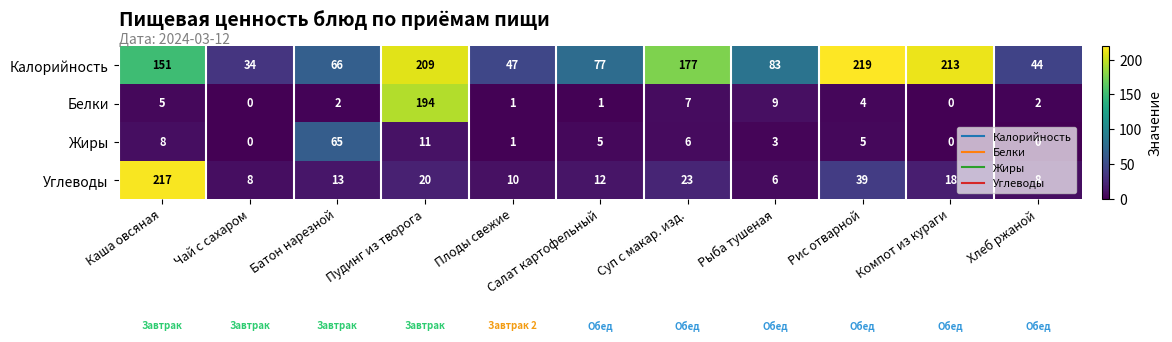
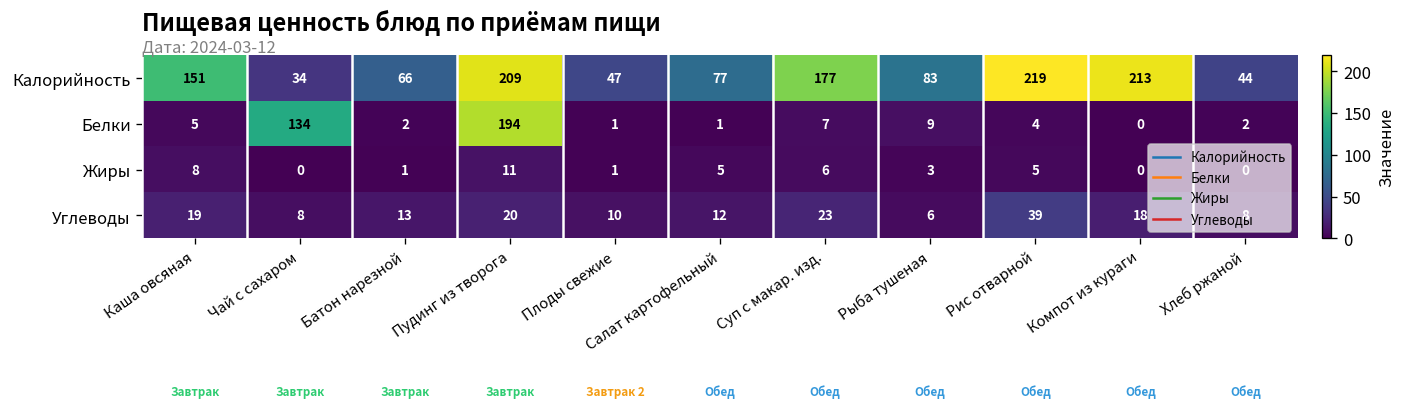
  {
    "Калорийность": {
      "Каша овсяная": 151,
      "Чай с сахаром": 34,
      "Батон нарезной": 66,
      "Пудинг из творога": 209,
      "Плоды свежие": 47,
      "Салат картофельный": 77,
      "Суп с макар. изд.": 177,
      "Рыба тушеная": 83,
      "Рис отварной": 219,
      "Компот из кураги": 213,
      "Хлеб ржаной": 44
    },
    "Белки": {
      "Каша овсяная": 5,
-     "Чай с сахаром": 0,
+     "Чай с сахаром": 134,
      "Батон нарезной": 2,
      "Пудинг из творога": 194,
      "Плоды свежие": 1,
      "Салат картофельный": 1,
      "Суп с макар. изд.": 7,
      "Рыба тушеная": 9,
      "Рис отварной": 4,
      "Компот из кураги": 0,
      "Хлеб ржаной": 2
    },
    "Жиры": {
      "Каша овсяная": 8,
      "Чай с сахаром": 0,
-     "Батон нарезной": 65,
+     "Батон нарезной": 1,
      "Пудинг из творога": 11,
      "Плоды свежие": 1,
      "Салат картофельный": 5,
      "Суп с макар. изд.": 6,
      "Рыба тушеная": 3,
      "Рис отварной": 5,
      "Компот из кураги": 0
    },
    "Углеводы": {
-     "Каша овсяная": 217,
+     "Каша овсяная": 19,
      "Чай с сахаром": 8,
      "Батон нарезной": 13,
      "Пудинг из творога": 20,
      "Плоды свежие": 10,
      "Салат картофельный": 12,
      "Суп с макар. изд.": 23,
      "Рыба тушеная": 6,
      "Рис отварной": 39,
      "Компот из кураги": 18
    }
  }
